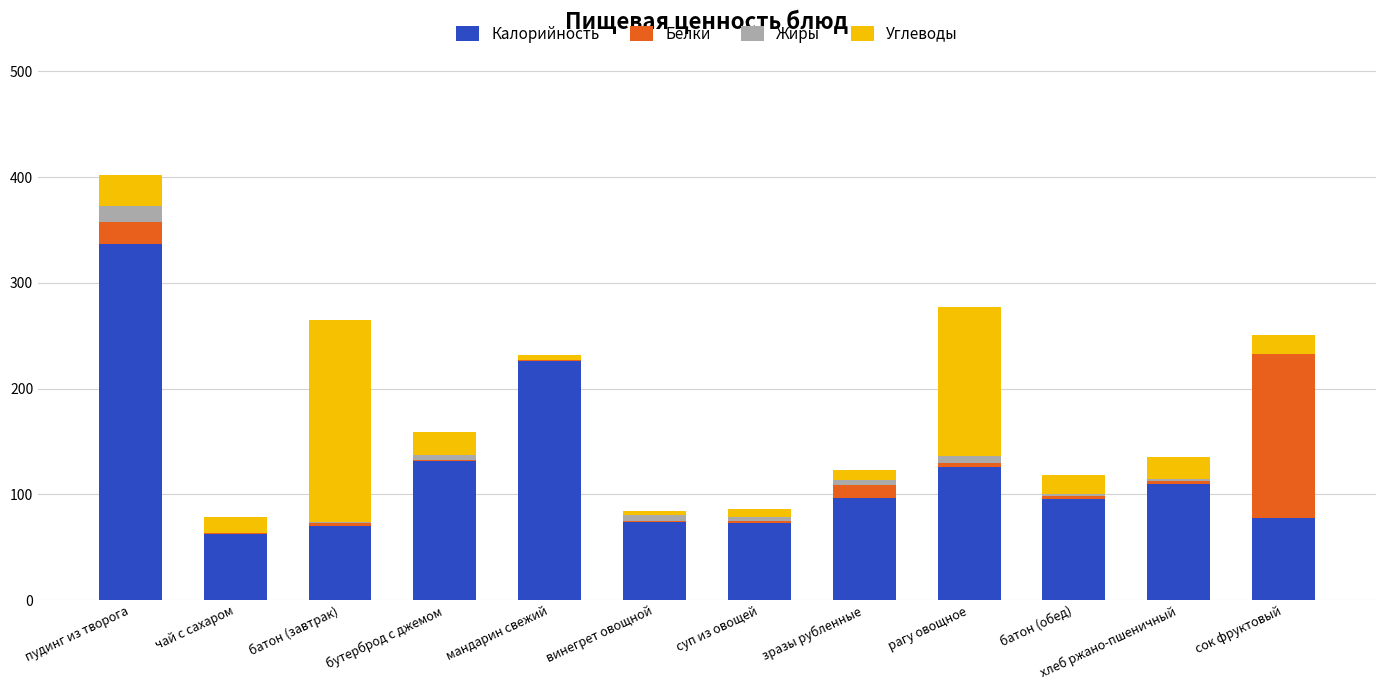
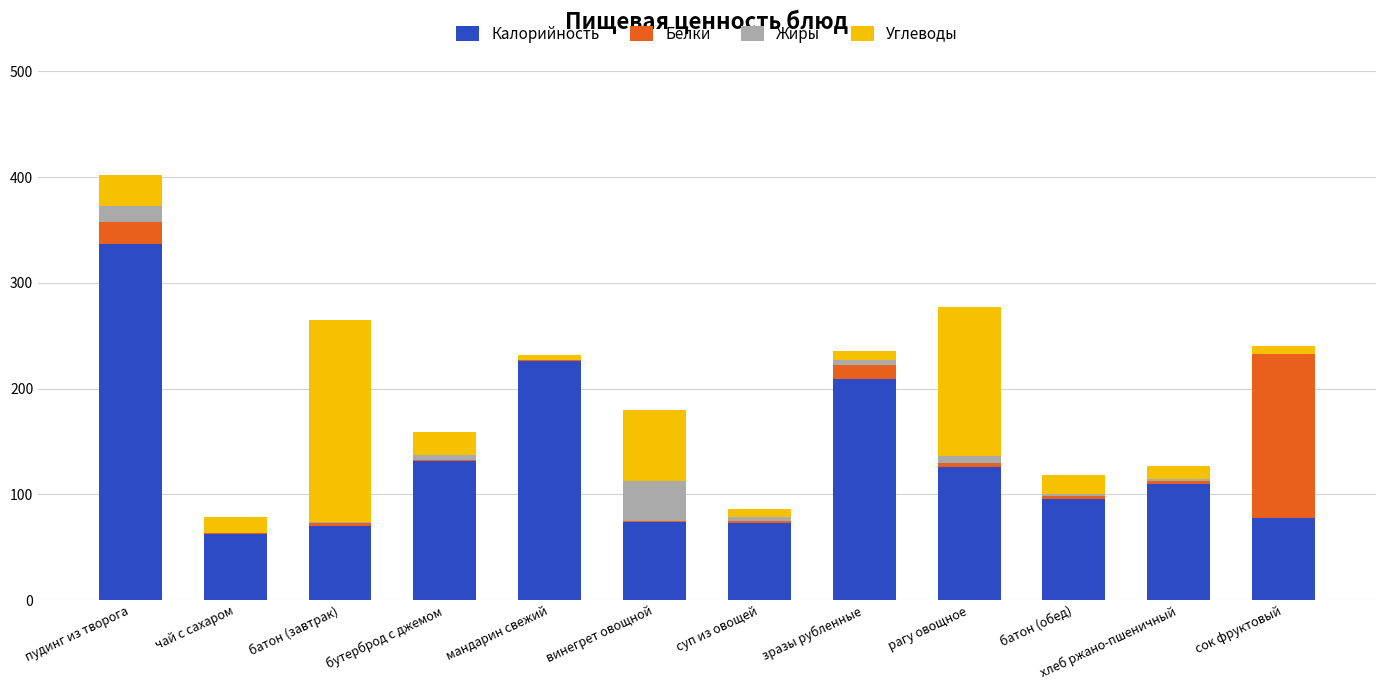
  {
    "Калорийность": {
      "пудинг из творога": 337,
      "чай с сахаром": 63,
      "батон (завтрак)": 70,
      "бутерброд с джемом": 132,
      "мандарин свежий": 226,
      "винегрет овощной": 74,
      "суп из овощей": 72,
-     "зразы рубленные": 96,
+     "зразы рубленные": 209,
      "рагу овощное": 126,
      "батон (обед)": 96,
      "хлеб ржано-пшеничный": 110,
      "сок фруктовый": 78
    },
    "Белки": {
      "пудинг из творога": 20,
      "суп из овощей": 2,
      "зразы рубленные": 13,
      "рагу овощное": 3,
      "батон (обед)": 3,
      "хлеб ржано-пшеничный": 3,
      "сок фруктовый": 155
    },
    "Жиры": {
      "пудинг из творога": 15,
      "бутерброд с джемом": 4,
-     "винегрет овощной": 6,
+     "винегрет овощной": 38,
      "суп из овощей": 3,
      "зразы рубленные": 5,
      "рагу овощное": 7
    },
    "Углеводы": {
      "пудинг из творога": 29,
      "чай с сахаром": 15,
      "батон (завтрак)": 191,
      "бутерброд с джемом": 22,
      "мандарин свежий": 5,
-     "винегрет овощной": 4,
+     "винегрет овощной": 67,
      "суп из овощей": 8,
      "зразы рубленные": 9,
      "рагу овощное": 141,
      "батон (обед)": 19,
-     "хлеб ржано-пшеничный": 20,
-     "сок фруктовый": 18
+     "хлеб ржано-пшеничный": 12,
+     "сок фруктовый": 7
    }
  }
